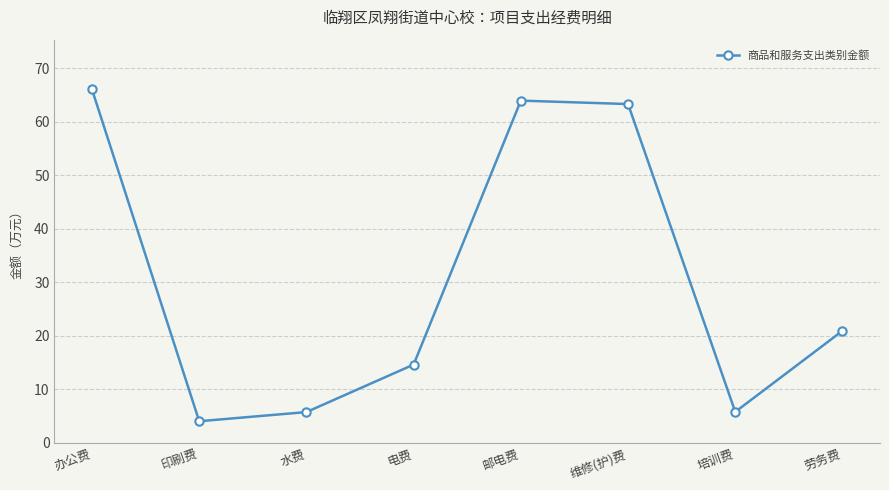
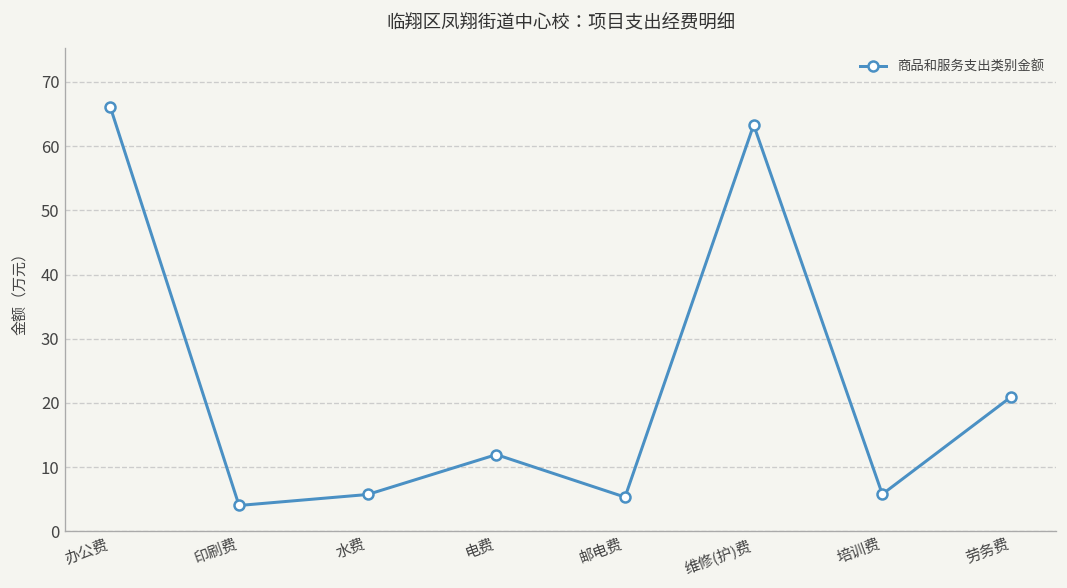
  {
    "办公费": 66,
    "印刷费": 4,
    "水费": 6,
-   "电费": 15,
-   "邮电费": 64,
+   "电费": 12,
+   "邮电费": 5,
    "维修(护)费": 63,
    "培训费": 6,
    "劳务费": 21
  }
